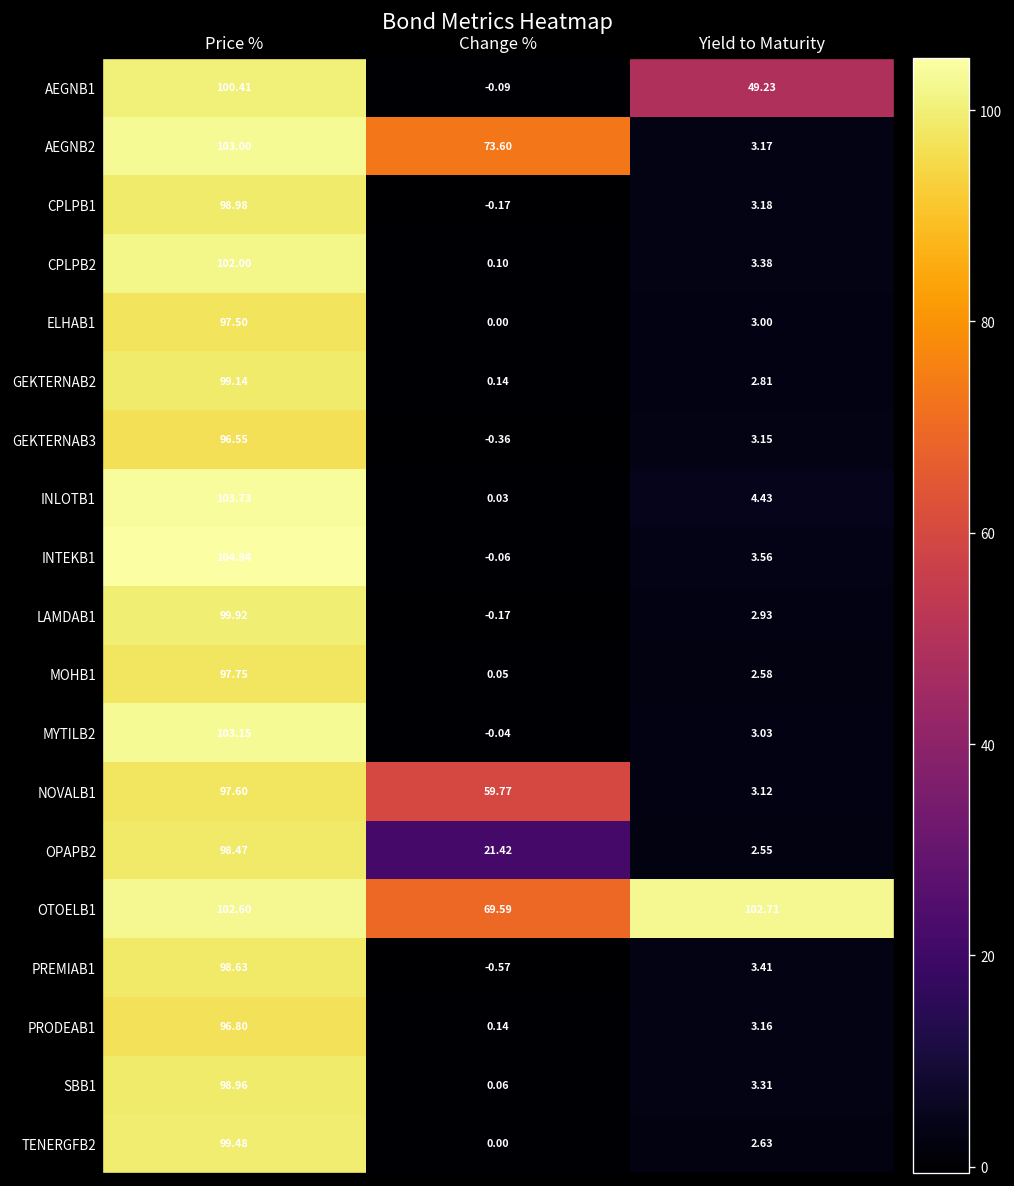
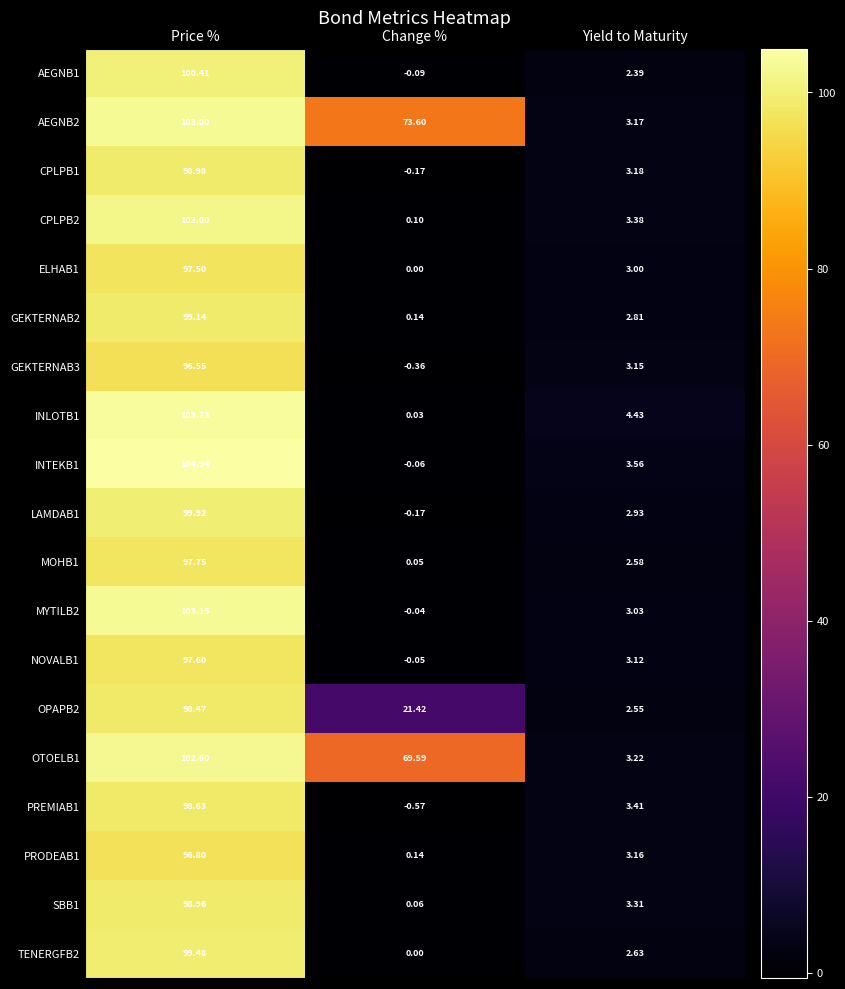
  {
    "AEGNB1": {
      "Price %": 100.41,
      "Change %": -0.09,
-     "Yield to Maturity": 49.23
+     "Yield to Maturity": 2.39
    },
    "AEGNB2": {
      "Price %": 103.00,
      "Change %": 73.60,
      "Yield to Maturity": 3.17
    },
    "CPLPB1": {
      "Price %": 98.98,
      "Change %": -0.17,
      "Yield to Maturity": 3.18
    },
    "CPLPB2": {
      "Price %": 102.00,
      "Change %": 0.10,
      "Yield to Maturity": 3.38
    },
    "ELHAB1": {
      "Price %": 97.50,
      "Change %": 0.00,
      "Yield to Maturity": 3.00
    },
    "GEKTERNAB2": {
      "Price %": 99.14,
      "Change %": 0.14,
      "Yield to Maturity": 2.81
    },
    "GEKTERNAB3": {
      "Price %": 96.55,
      "Change %": -0.36,
      "Yield to Maturity": 3.15
    },
    "INLOTB1": {
      "Price %": 103.73,
      "Change %": 0.03,
      "Yield to Maturity": 4.43
    },
    "INTEKB1": {
      "Price %": 104.94,
      "Change %": -0.06,
      "Yield to Maturity": 3.56
    },
    "LAMDAB1": {
      "Price %": 99.92,
      "Change %": -0.17,
      "Yield to Maturity": 2.93
    },
    "MOHB1": {
      "Price %": 97.75,
      "Change %": 0.05,
      "Yield to Maturity": 2.58
    },
    "MYTILB2": {
      "Price %": 103.15,
      "Change %": -0.04,
      "Yield to Maturity": 3.03
    },
    "NOVALB1": {
      "Price %": 97.60,
-     "Change %": 59.77,
+     "Change %": -0.05,
      "Yield to Maturity": 3.12
    },
    "OPAPB2": {
      "Price %": 98.47,
      "Change %": 21.42,
      "Yield to Maturity": 2.55
    },
    "OTOELB1": {
      "Price %": 102.60,
      "Change %": 69.59,
-     "Yield to Maturity": 102.71
+     "Yield to Maturity": 3.22
    },
    "PREMIAB1": {
      "Price %": 98.63,
      "Change %": -0.57,
      "Yield to Maturity": 3.41
    },
    "PRODEAB1": {
      "Price %": 96.80,
      "Change %": 0.14,
      "Yield to Maturity": 3.16
    },
    "SBB1": {
      "Price %": 98.96,
      "Change %": 0.06,
      "Yield to Maturity": 3.31
    },
    "TENERGFB2": {
      "Price %": 99.48,
      "Change %": 0.00,
      "Yield to Maturity": 2.63
    }
  }
